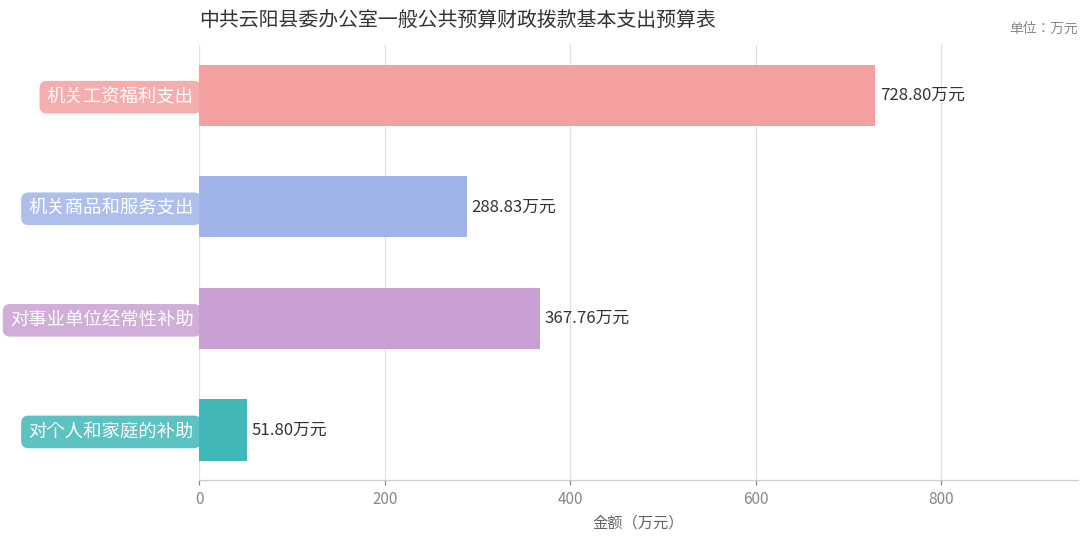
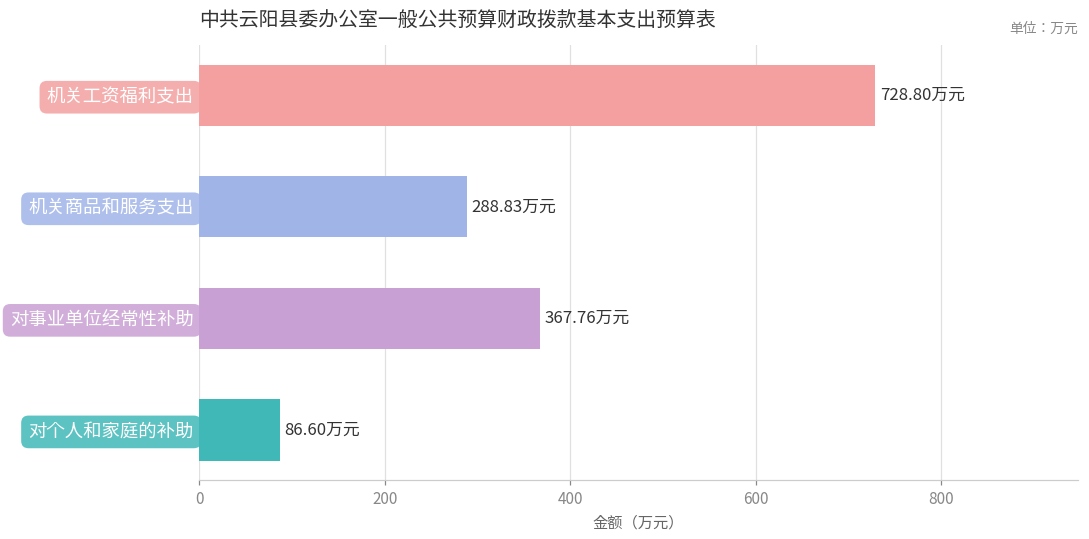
  {
    "机关工资福利支出": 728.80,
    "机关商品和服务支出": 288.83,
    "对事业单位经常性补助": 367.76,
-   "对个人和家庭的补助": 51.80
+   "对个人和家庭的补助": 86.60
  }
